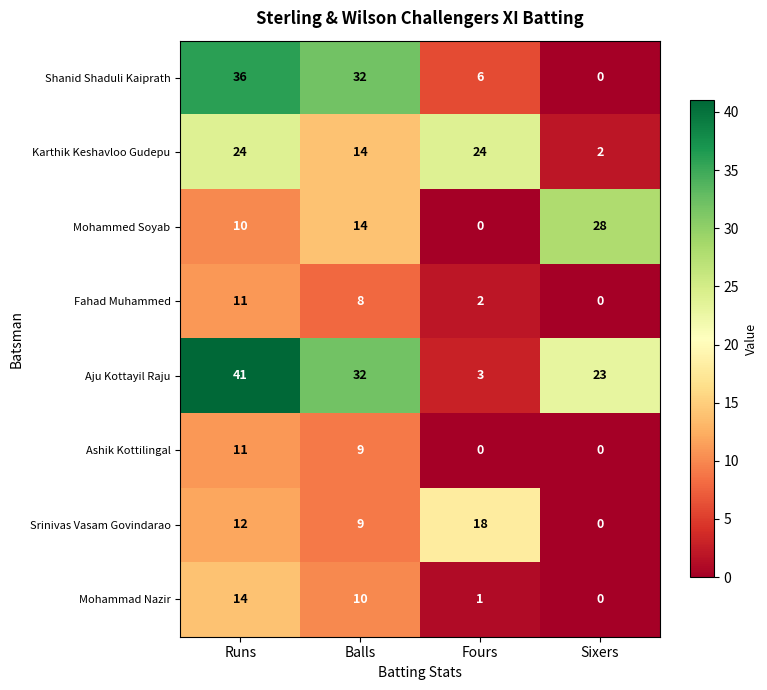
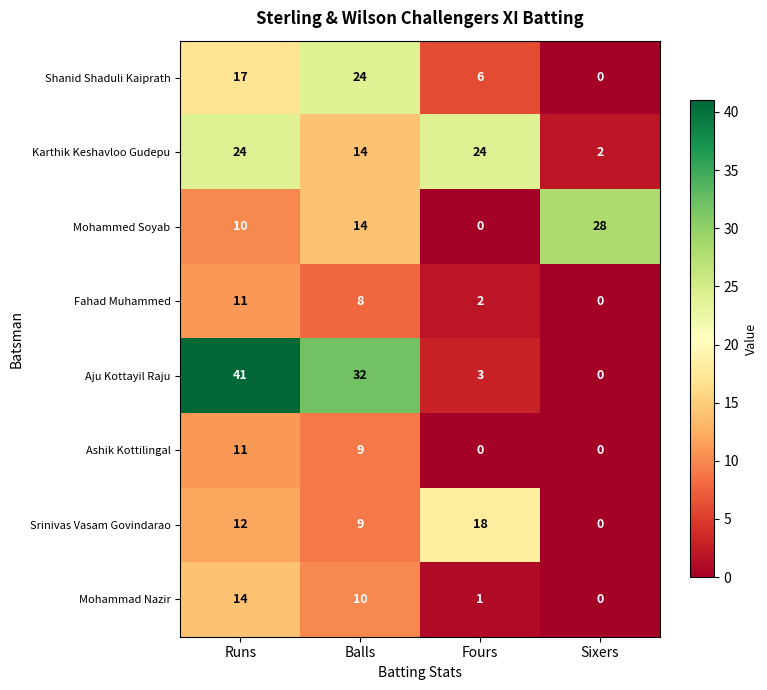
  {
    "Shanid Shaduli Kaiprath": {
-     "Runs": 36,
-     "Balls": 32,
+     "Runs": 17,
+     "Balls": 24,
      "Fours": 6,
      "Sixers": 0
    },
    "Karthik Keshavloo Gudepu": {
      "Runs": 24,
      "Balls": 14,
      "Fours": 24,
      "Sixers": 2
    },
    "Mohammed Soyab": {
      "Runs": 10,
      "Balls": 14,
      "Fours": 0,
      "Sixers": 28
    },
    "Fahad Muhammed": {
      "Runs": 11,
      "Balls": 8,
      "Fours": 2,
      "Sixers": 0
    },
    "Aju Kottayil Raju": {
      "Runs": 41,
      "Balls": 32,
      "Fours": 3,
-     "Sixers": 23
+     "Sixers": 0
    },
    "Ashik Kottilingal": {
      "Runs": 11,
      "Balls": 9,
      "Fours": 0,
      "Sixers": 0
    },
    "Srinivas Vasam Govindarao": {
      "Runs": 12,
      "Balls": 9,
      "Fours": 18,
      "Sixers": 0
    },
    "Mohammad Nazir": {
      "Runs": 14,
      "Balls": 10,
      "Fours": 1,
      "Sixers": 0
    }
  }
